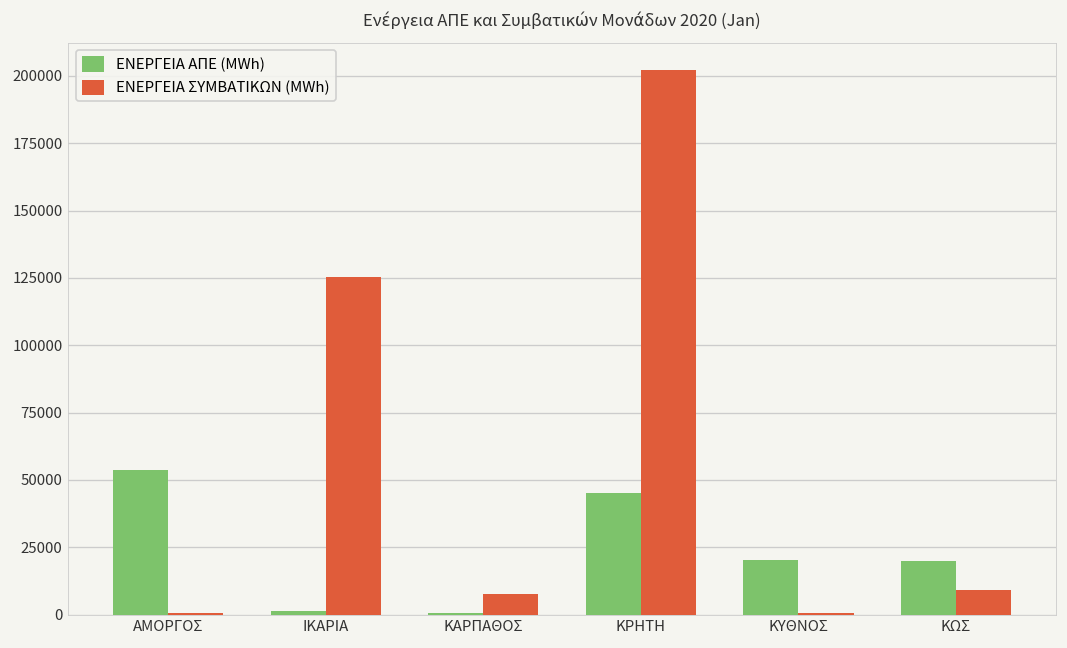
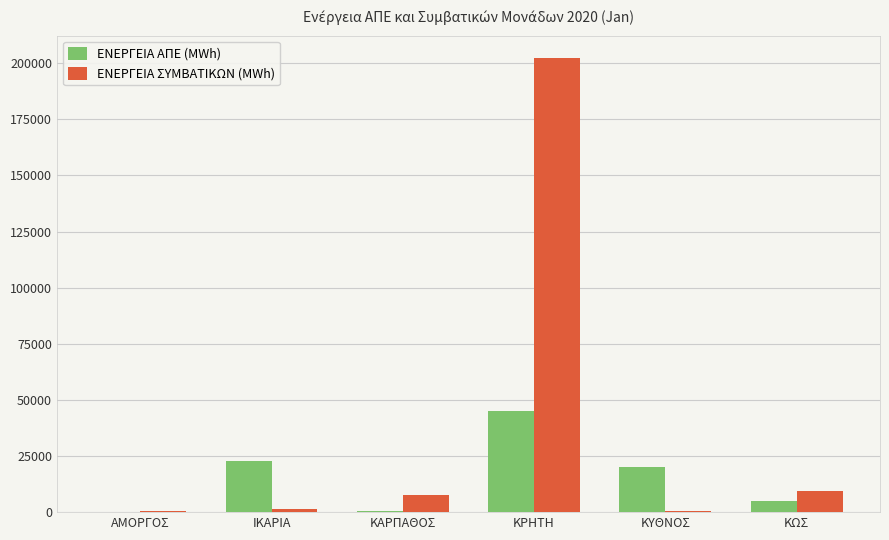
  {
    "ΕΝΕΡΓΕΙΑ ΑΠΕ (MWh)": {
-     "ΑΜΟΡΓΟΣ": 54000,
-     "ΙΚΑΡΙΑ": 1000,
+     "ΑΜΟΡΓΟΣ": 0,
+     "ΙΚΑΡΙΑ": 23000,
      "ΚΡΗΤΗ": 45000,
      "ΚΥΘΝΟΣ": 20000,
-     "ΚΩΣ": 20000
+     "ΚΩΣ": 5000
    },
    "ΕΝΕΡΓΕΙΑ ΣΥΜΒΑΤΙΚΩΝ (MWh)": {
-     "ΙΚΑΡΙΑ": 125000,
+     "ΙΚΑΡΙΑ": 1000,
      "ΚΑΡΠΑΘΟΣ": 8000,
      "ΚΡΗΤΗ": 202000,
      "ΚΩΣ": 9000
    }
  }
